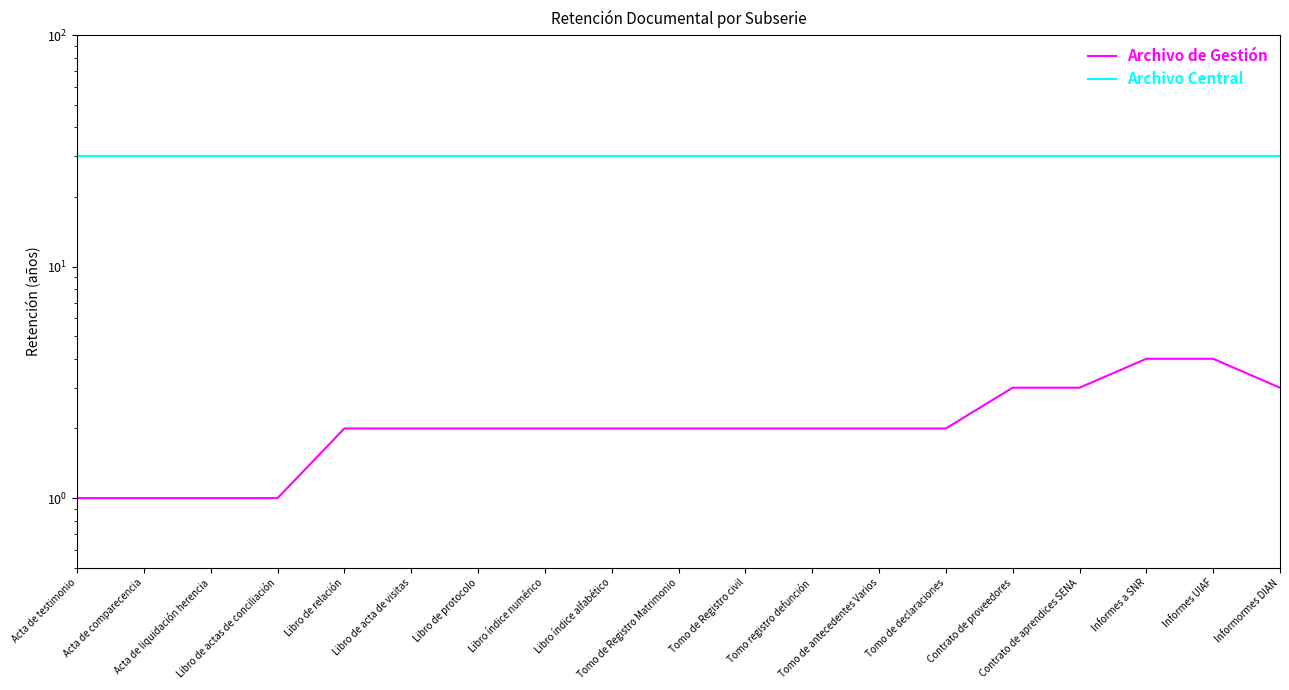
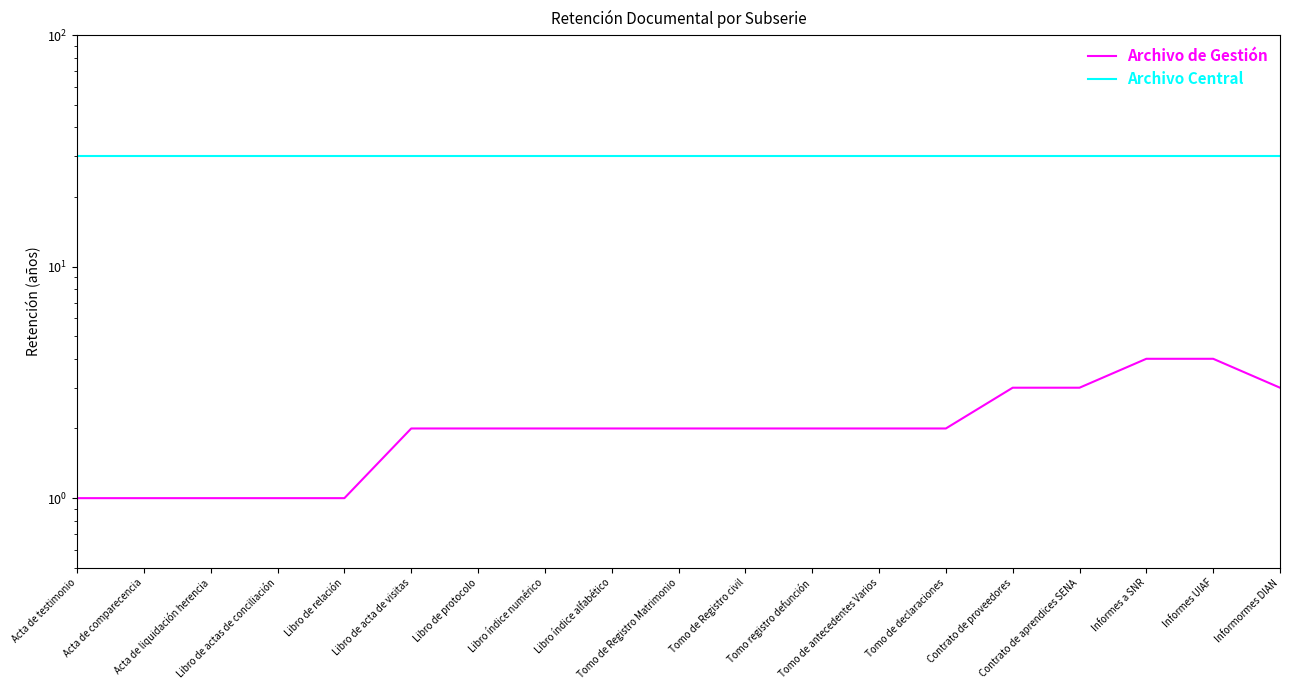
  {
    "Archivo de Gestión": {
      "Acta de testimonio": 1,
      "Acta de comparecencia": 1,
      "Acta de liquidación herencia": 1,
      "Libro de actas de conciliación": 1,
-     "Libro de relación": 2,
+     "Libro de relación": 1,
      "Libro de acta de visitas": 2,
      "Libro de protocolo": 2,
      "Libro índice numérico": 2,
      "Libro índice alfabético": 2,
      "Tomo de Registro Matrimonio": 2,
      "Tomo de Registro civil": 2,
      "Tomo registro defunción": 2,
      "Tomo de antecedentes Varios": 2,
      "Tomo de declaraciones": 2,
      "Contrato de proveedores": 3,
      "Contrato de aprendices SENA": 3,
      "Informes a SNR": 4,
      "Informes UIAF": 4,
      "Informormes DIAN": 3
    },
    "Archivo Central": {
      "Acta de testimonio": 30,
      "Acta de comparecencia": 30,
      "Acta de liquidación herencia": 30,
      "Libro de actas de conciliación": 30,
      "Libro de relación": 30,
      "Libro de acta de visitas": 30,
      "Libro de protocolo": 30,
      "Libro índice numérico": 30,
      "Libro índice alfabético": 30,
      "Tomo de Registro Matrimonio": 30,
      "Tomo de Registro civil": 30,
      "Tomo registro defunción": 30,
      "Tomo de antecedentes Varios": 30,
      "Tomo de declaraciones": 30,
      "Contrato de proveedores": 30,
      "Contrato de aprendices SENA": 30,
      "Informes a SNR": 30,
      "Informes UIAF": 30,
      "Informormes DIAN": 30
    }
  }
